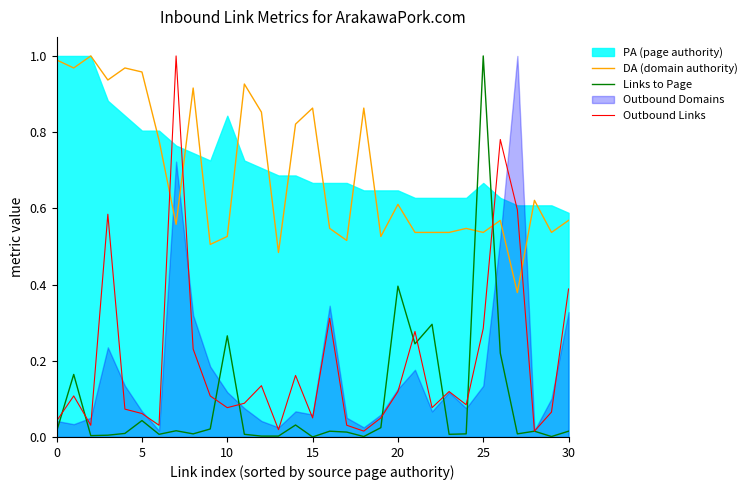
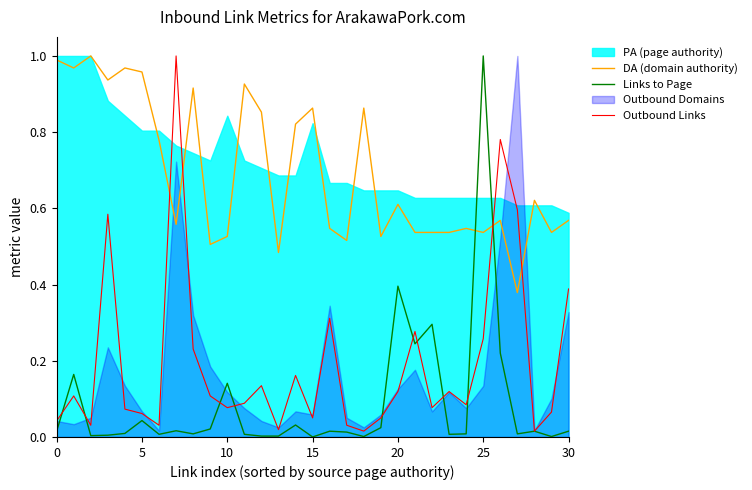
  {
    "DA (domain authority)": {
      "0": 0.99,
      "5": 0.96,
      "10": 0.53,
      "15": 0.86,
      "20": 0.61,
      "25": 0.54,
      "30": 0.57
    },
    "PA (page authority)": {
      "0": 1.00,
      "5": 0.80,
      "10": 0.84,
-     "15": 0.67,
+     "15": 0.82,
      "20": 0.65,
-     "25": 0.67,
+     "25": 0.63,
      "30": 0.59
    },
    "Links to Page": {
      "0": 0.02,
      "5": 0.04,
-     "10": 0.27,
+     "10": 0.14,
      "15": 0.00,
      "20": 0.40,
      "25": 1.00,
      "30": 0.02
    },
    "Outbound Domains": {
      "10": 0.12,
      "15": 0.06,
      "20": 0.13,
      "25": 0.13,
      "30": 0.33
    },
    "Outbound Links": {
      "10": 0.08,
      "15": 0.05,
      "20": 0.12,
-     "25": 0.28,
+     "25": 0.26,
      "30": 0.39
    }
  }
